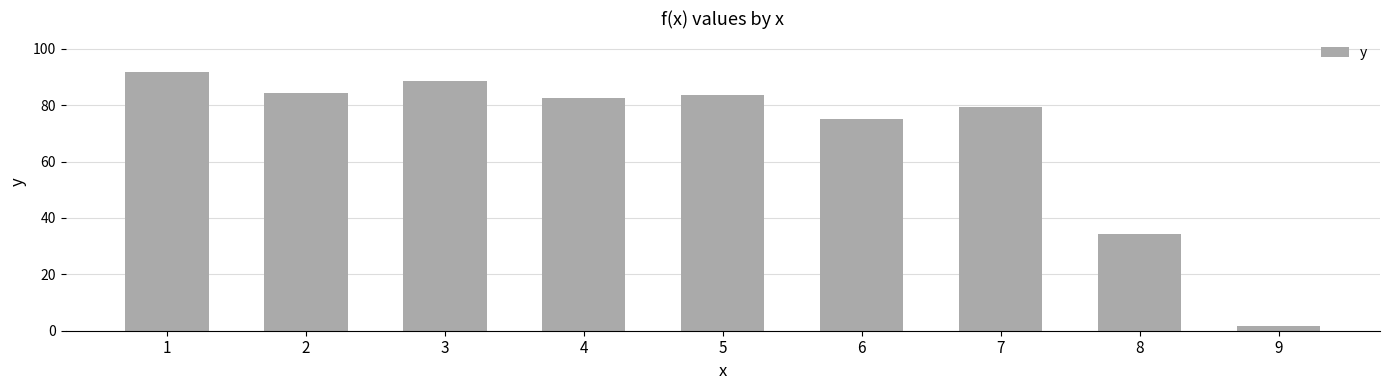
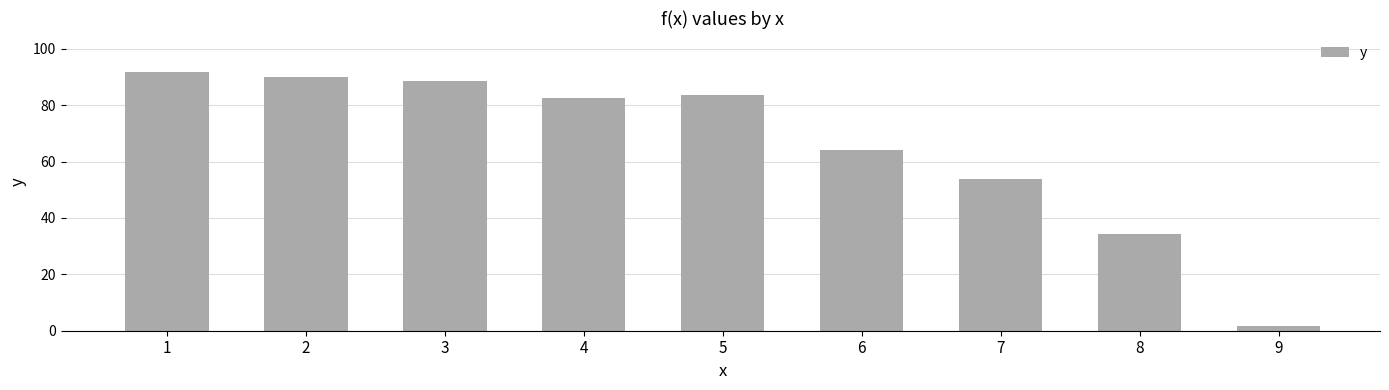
  {
    "1": 92,
-   "2": 84,
+   "2": 90,
    "3": 89,
    "4": 83,
    "5": 84,
-   "6": 75,
-   "7": 79,
+   "6": 64,
+   "7": 54,
    "8": 34,
    "9": 2
  }
